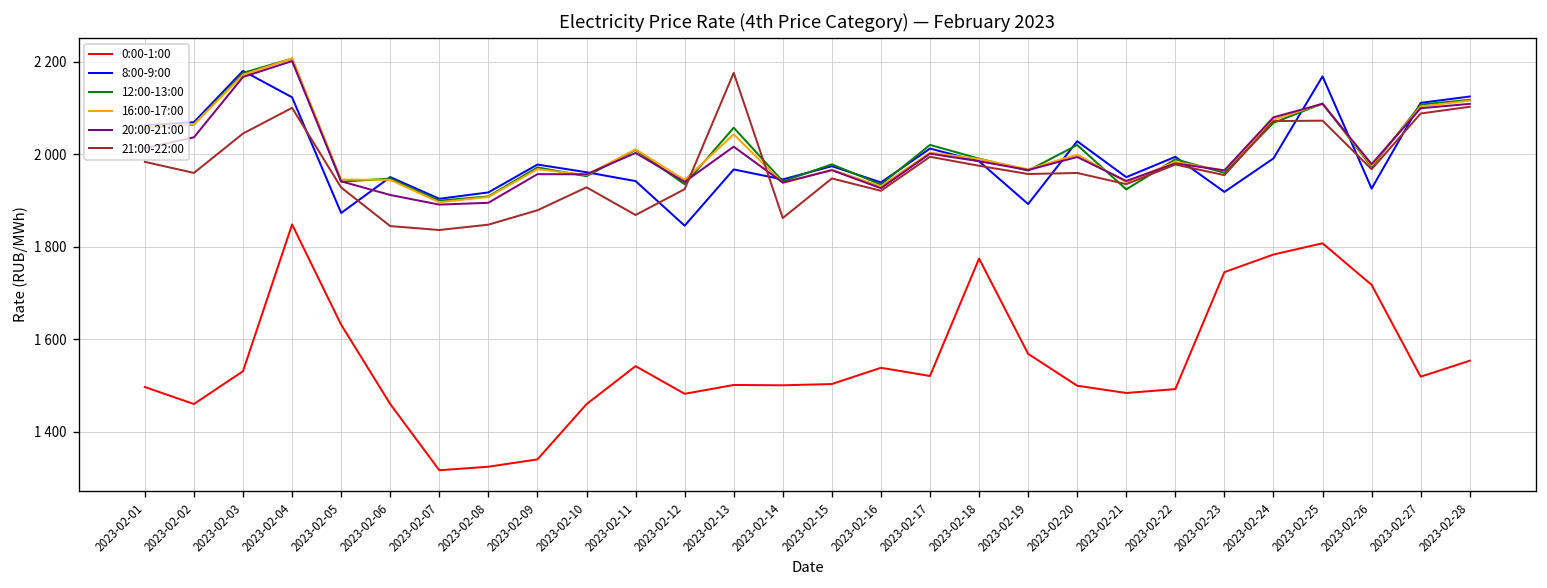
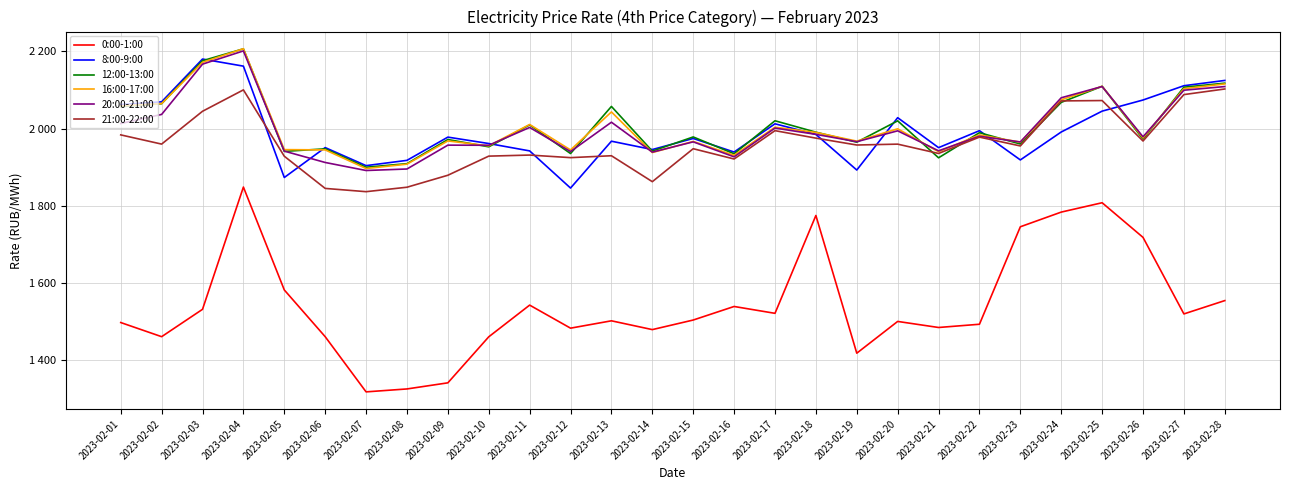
  {
    "0:00-1:00": {
      "2023-02-01": 1500,
      "2023-02-02": 1460,
      "2023-02-03": 1530,
      "2023-02-04": 1850,
-     "2023-02-05": 1630,
+     "2023-02-05": 1580,
      "2023-02-06": 1460,
      "2023-02-07": 1320,
      "2023-02-08": 1320,
      "2023-02-09": 1340,
      "2023-02-10": 1460,
      "2023-02-11": 1540,
      "2023-02-12": 1480,
      "2023-02-13": 1500,
-     "2023-02-14": 1500,
+     "2023-02-14": 1480,
      "2023-02-15": 1500,
      "2023-02-16": 1540,
      "2023-02-17": 1520,
      "2023-02-18": 1770,
-     "2023-02-19": 1570,
+     "2023-02-19": 1420,
      "2023-02-20": 1500,
      "2023-02-21": 1480,
      "2023-02-22": 1490,
      "2023-02-23": 1750,
      "2023-02-24": 1780,
      "2023-02-25": 1810,
      "2023-02-26": 1720,
      "2023-02-27": 1520,
      "2023-02-28": 1550
    },
    "8:00-9:00": {
-     "2023-02-04": 2120,
+     "2023-02-04": 2160,
      "2023-02-05": 1870,
      "2023-02-08": 1920,
      "2023-02-11": 1940,
      "2023-02-12": 1850,
      "2023-02-13": 1970,
      "2023-02-17": 2010,
      "2023-02-19": 1890,
      "2023-02-20": 2030,
      "2023-02-21": 1950,
      "2023-02-23": 1920,
      "2023-02-24": 1990,
-     "2023-02-25": 2170,
-     "2023-02-26": 1930,
+     "2023-02-25": 2050,
+     "2023-02-26": 2070,
      "2023-02-28": 2120
    },
    "12:00-13:00": {
      "2023-02-13": 2060,
      "2023-02-17": 2020,
      "2023-02-20": 2020,
      "2023-02-21": 1920
    },
    "16:00-17:00": {
      "2023-02-13": 2040
    },
    "20:00-21:00": {
      "2023-02-02": 2040,
      "2023-02-06": 1910,
      "2023-02-08": 1900,
      "2023-02-09": 1960,
      "2023-02-11": 2000,
      "2023-02-13": 2020
    },
    "21:00-22:00": {
      "2023-02-01": 1980,
      "2023-02-02": 1960,
      "2023-02-03": 2040,
      "2023-02-04": 2100,
      "2023-02-05": 1930,
      "2023-02-06": 1840,
      "2023-02-07": 1840,
      "2023-02-08": 1850,
      "2023-02-09": 1880,
      "2023-02-10": 1930,
-     "2023-02-11": 1870,
+     "2023-02-11": 1930,
      "2023-02-12": 1920,
-     "2023-02-13": 2180,
+     "2023-02-13": 1930,
      "2023-02-14": 1860,
      "2023-02-15": 1950,
      "2023-02-17": 1990,
      "2023-02-18": 1980,
      "2023-02-19": 1960,
      "2023-02-20": 1960,
      "2023-02-25": 2070,
      "2023-02-27": 2090
    }
  }
